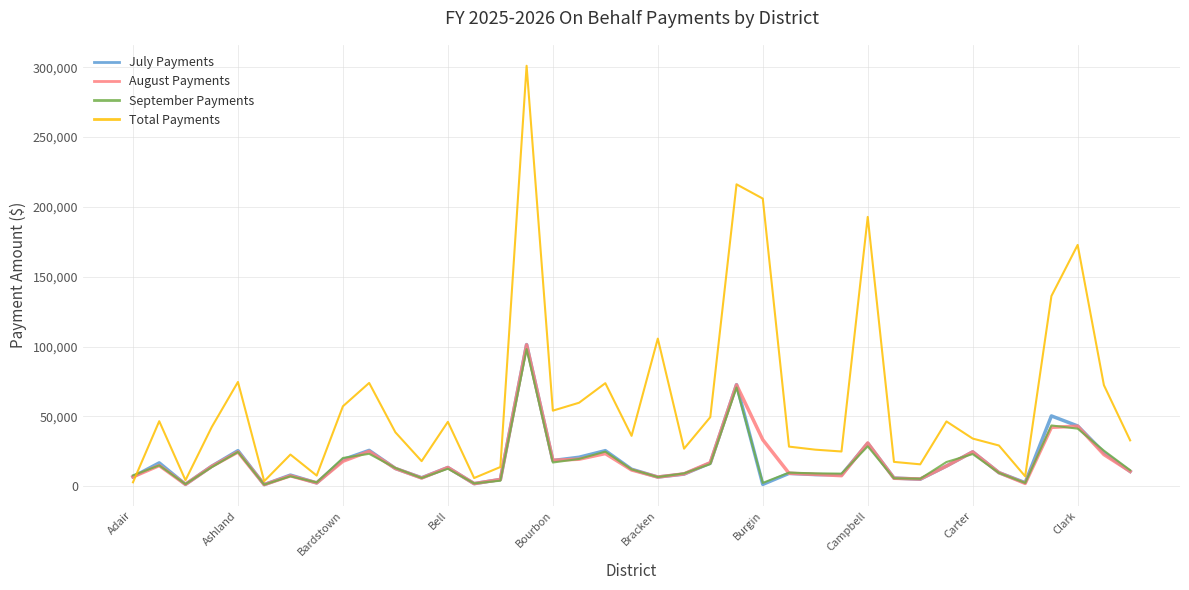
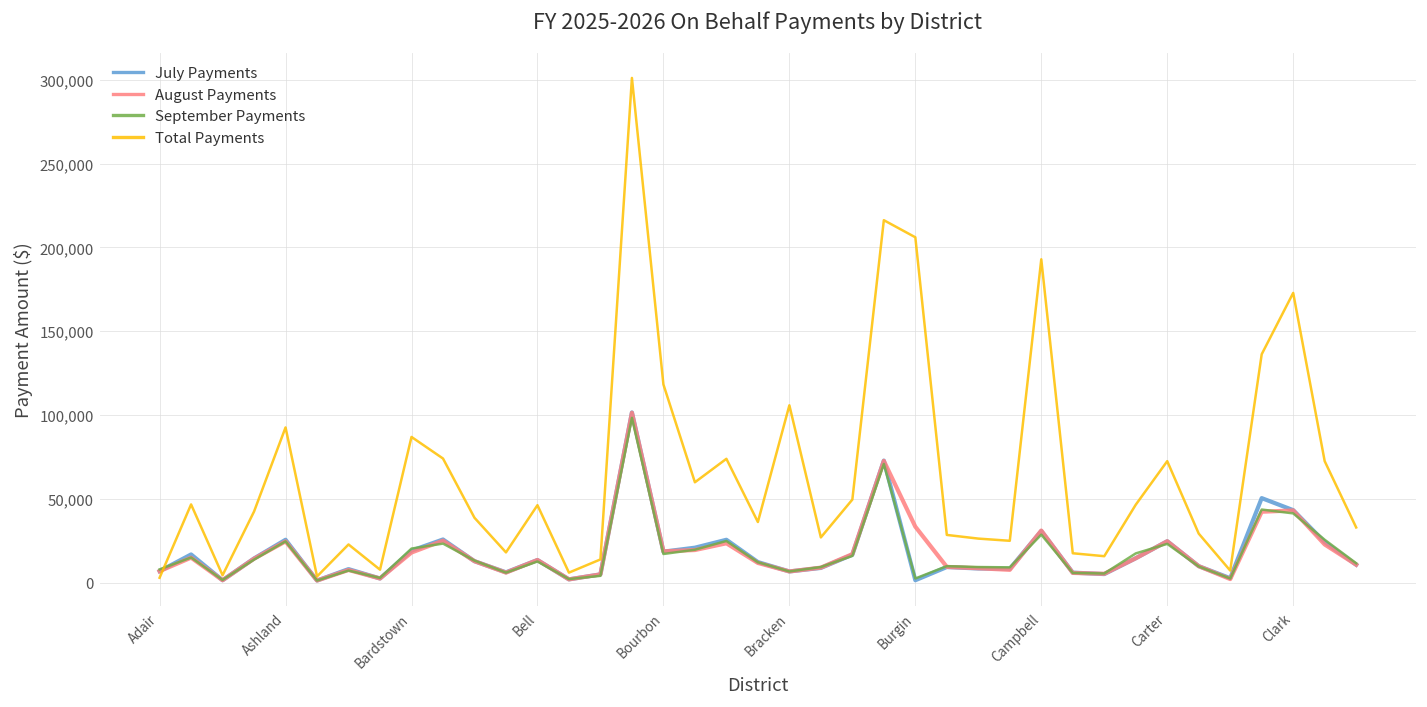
  {
    "August Payments": {
      "Burgin": "33,000"
    },
    "September Payments": {
      "Campbell": "29,000"
    },
    "Total Payments": {
      "Adair": "3,000",
-     "Ashland": "75,000",
-     "Bardstown": "57,000",
+     "Ashland": "93,000",
+     "Bardstown": "87,000",
      "Bell": "46,000",
-     "Bourbon": "54,000",
+     "Bourbon": "118,000",
      "Bracken": "106,000",
      "Burgin": "206,000",
      "Campbell": "193,000",
-     "Carter": "34,000",
+     "Carter": "72,000",
      "Clark": "173,000"
    }
  }
